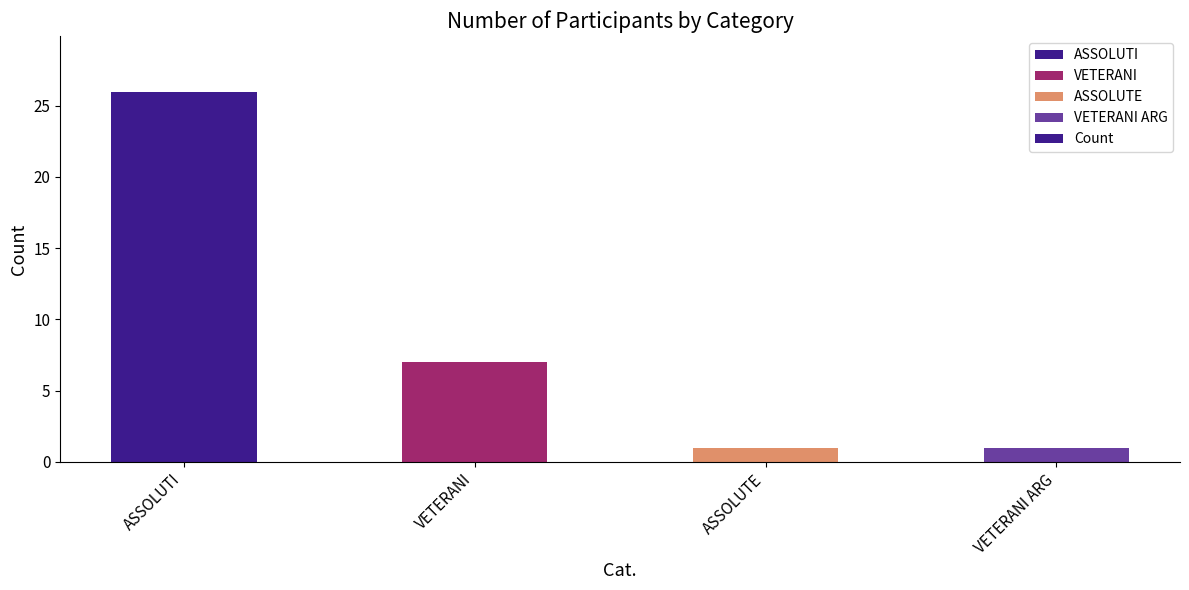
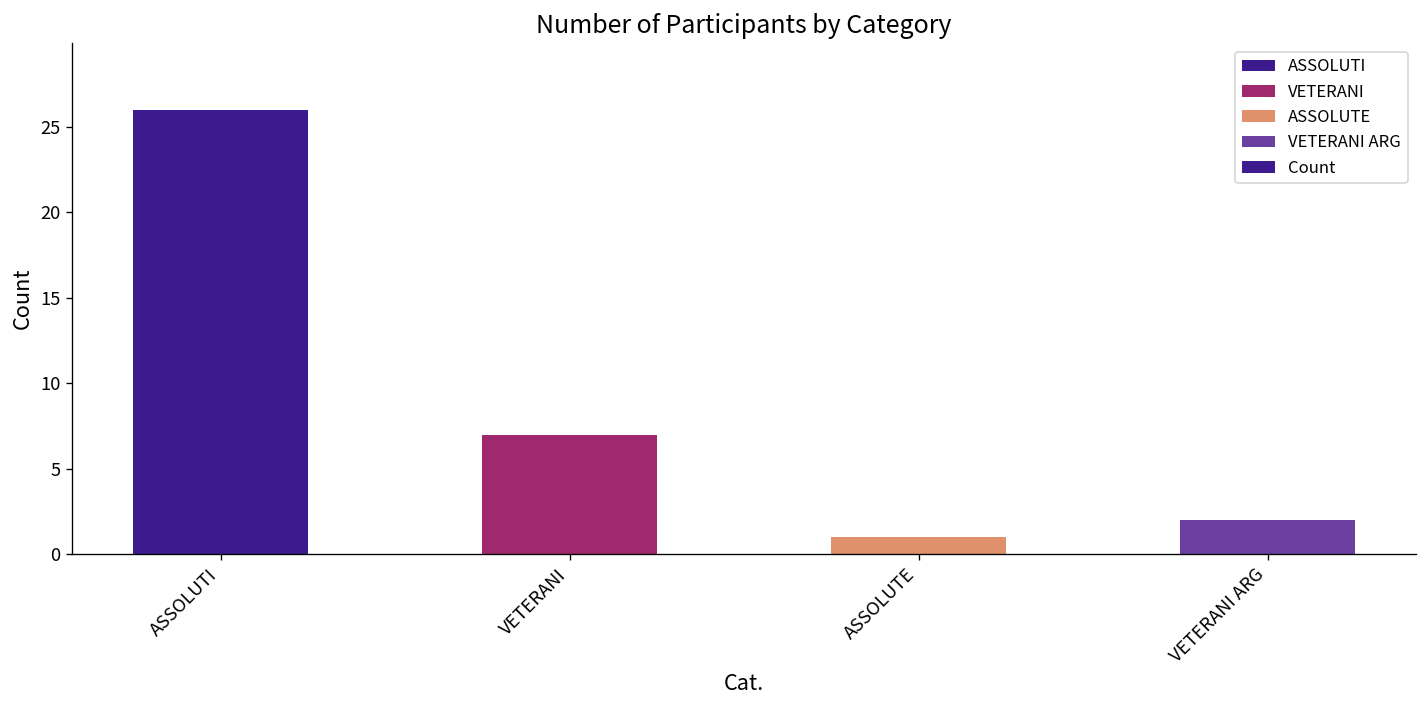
  {
    "ASSOLUTI": 26,
    "VETERANI": 7,
    "ASSOLUTE": 1,
-   "VETERANI ARG": 1
+   "VETERANI ARG": 2
  }
